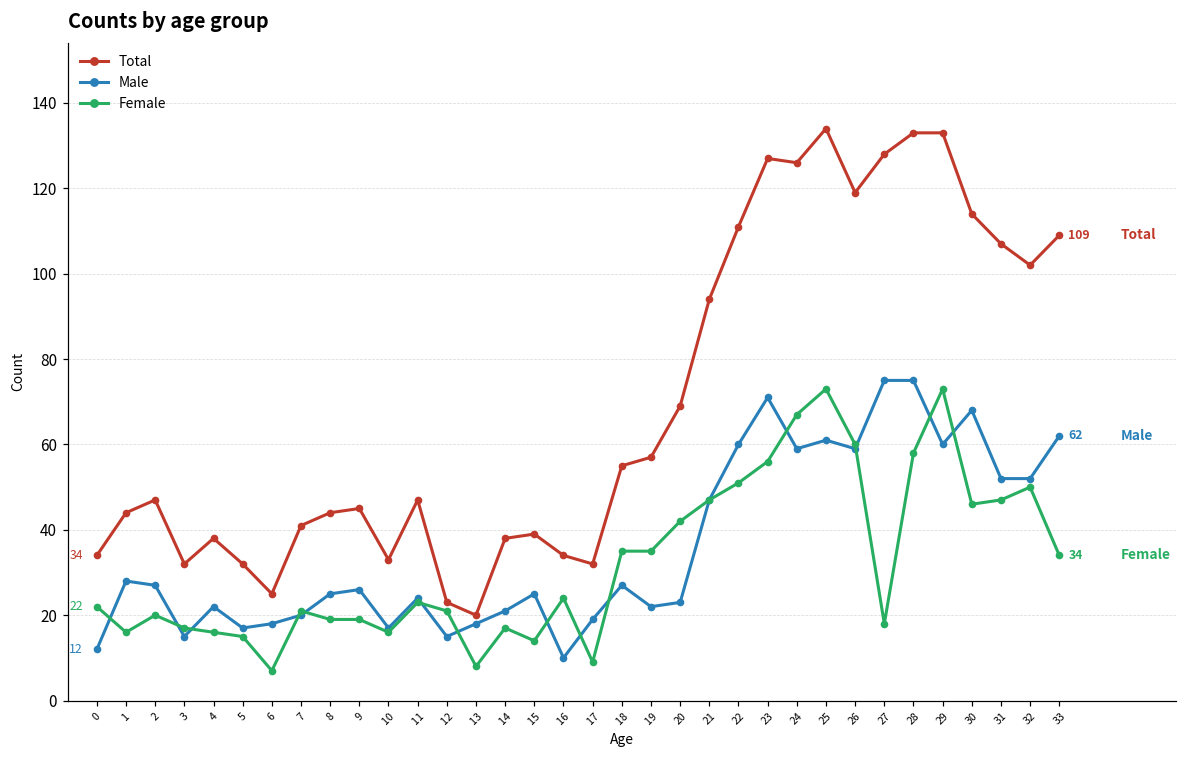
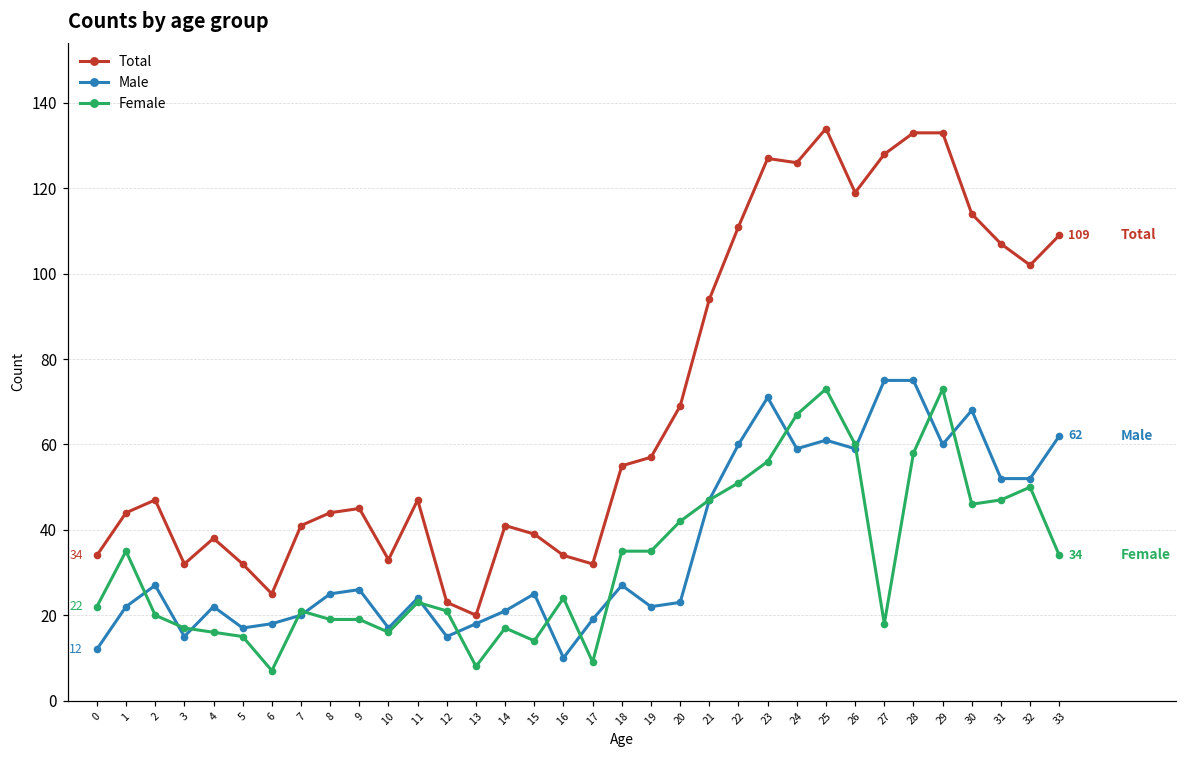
  {
    "Total": {
      "1": 44,
      "2": 47,
      "3": 32,
      "4": 38,
      "5": 32,
      "6": 25,
      "7": 41,
      "8": 44,
      "9": 45,
      "10": 33,
      "11": 47,
      "12": 23,
      "13": 20,
-     "14": 38,
+     "14": 41,
      "15": 39,
      "16": 34,
      "17": 32,
      "18": 55,
      "19": 57,
      "20": 69,
      "21": 94,
      "22": 111,
      "23": 127,
      "24": 126,
      "25": 134,
      "26": 119,
      "27": 128,
      "28": 133,
      "29": 133,
      "30": 114,
      "31": 107,
      "32": 102
    },
    "Male": {
-     "1": 28,
+     "1": 22,
      "2": 27,
      "3": 15,
      "4": 22,
      "5": 17,
      "6": 18,
      "7": 20,
      "8": 25,
      "9": 26,
      "10": 17,
      "11": 24,
      "12": 15,
      "13": 18,
      "14": 21,
      "15": 25,
      "16": 10,
      "17": 19,
      "18": 27,
      "19": 22,
      "20": 23,
      "22": 60,
      "23": 71,
      "24": 59,
      "25": 61,
      "26": 59,
      "27": 75,
      "28": 75,
      "29": 60,
      "30": 68,
      "31": 52,
      "32": 52
    },
    "Female": {
-     "1": 16,
+     "1": 35,
      "2": 20,
      "3": 17,
      "4": 16,
      "5": 15,
      "6": 7,
      "7": 21,
      "8": 19,
      "9": 19,
      "10": 16,
      "11": 23,
      "12": 21,
      "13": 8,
      "14": 17,
      "15": 14,
      "16": 24,
      "17": 9,
      "18": 35,
      "19": 35,
      "20": 42,
      "22": 51,
      "23": 56,
      "24": 67,
      "25": 73,
      "26": 60,
      "27": 18,
      "28": 58,
      "29": 73,
      "30": 46,
      "31": 47,
      "32": 50
    }
  }
